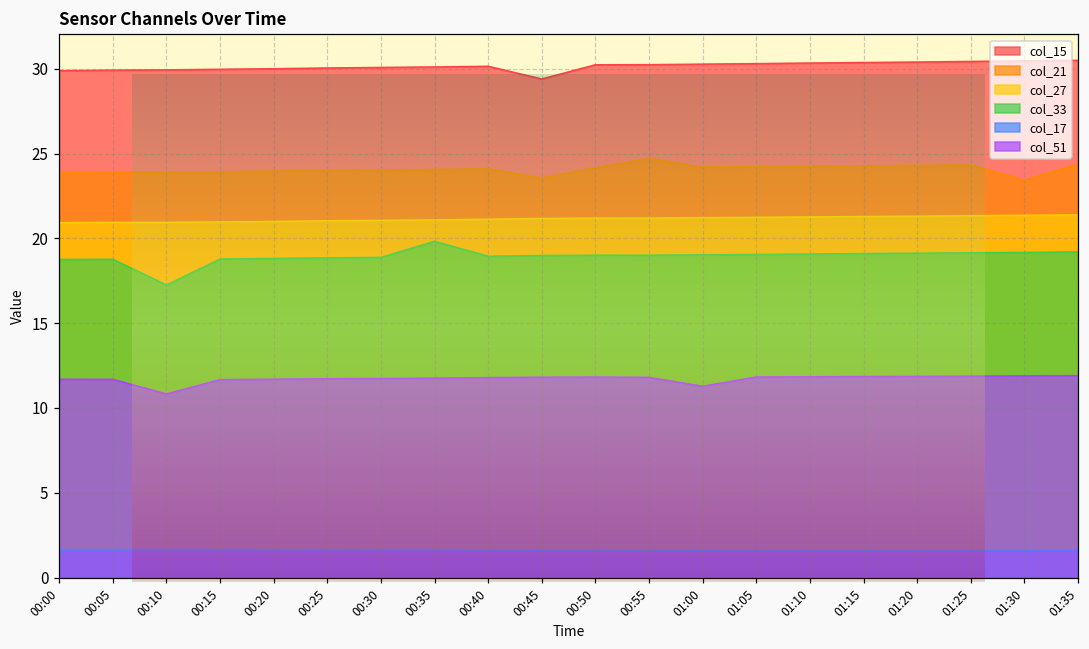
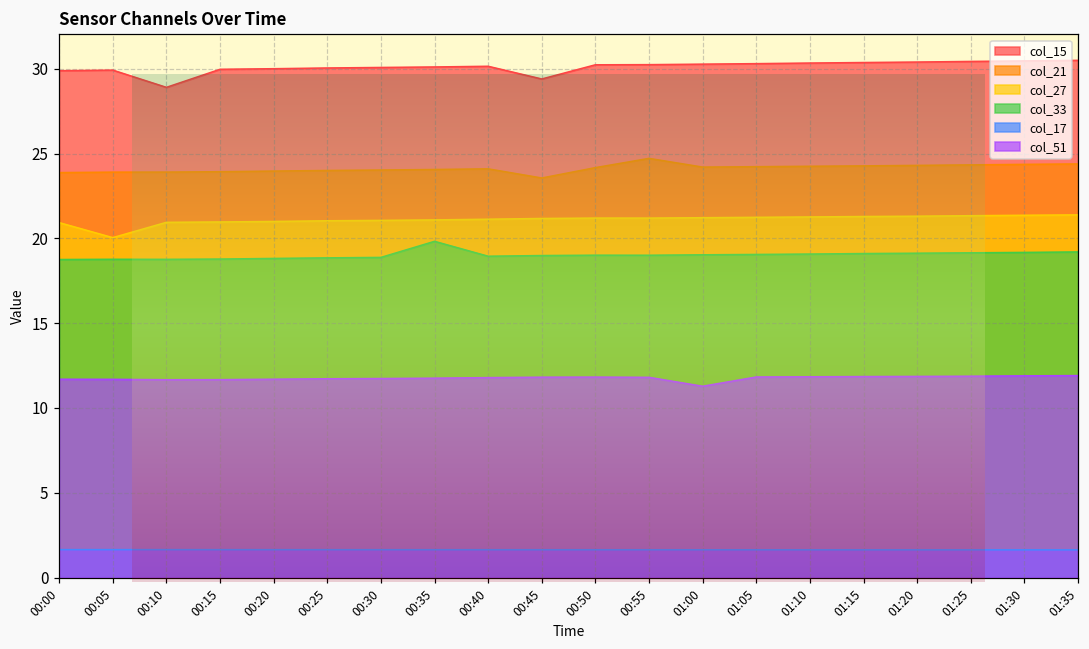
  {
    "Sensor Channels Over Time": {
      "col_15": {
        "00:00": 29.9,
        "00:05": 29.9,
-       "00:10": 29.9,
+       "00:10": 28.9,
        "00:15": 30.0,
        "00:20": 30.0,
        "00:25": 30.1,
        "00:30": 30.1,
        "00:35": 30.1,
        "00:40": 30.2,
        "00:45": 29.4,
        "00:50": 30.2,
        "00:55": 30.2,
        "01:00": 30.3,
        "01:05": 30.3,
        "01:10": 30.3,
        "01:15": 30.4,
        "01:20": 30.4,
        "01:25": 30.4,
        "01:35": 30.5
      },
      "col_21": {
        "00:00": 23.9,
        "00:05": 23.9,
        "00:10": 23.9,
        "00:15": 23.9,
        "00:20": 24.0,
        "00:25": 24.0,
        "00:30": 24.0,
        "00:35": 24.1,
        "00:40": 24.1,
        "00:45": 23.6,
        "00:50": 24.2,
        "00:55": 24.7,
        "01:00": 24.2,
        "01:05": 24.2,
        "01:10": 24.3,
        "01:15": 24.3,
        "01:20": 24.3,
        "01:25": 24.3,
-       "01:30": 23.4,
+       "01:30": 24.4,
        "01:35": 24.4
      },
      "col_27": {
        "00:00": 20.9,
-       "00:05": 20.9,
+       "00:05": 20.0,
        "00:10": 20.9,
        "00:15": 21.0,
        "00:20": 21.0,
        "00:25": 21.0,
        "00:30": 21.1,
        "00:35": 21.1,
        "00:40": 21.1,
        "00:45": 21.2,
        "00:50": 21.2,
        "00:55": 21.2,
        "01:00": 21.2,
        "01:05": 21.2,
        "01:10": 21.3,
        "01:15": 21.3,
        "01:20": 21.3,
        "01:25": 21.3,
        "01:30": 21.4,
        "01:35": 21.4
      },
      "col_33": {
        "00:00": 18.8,
        "00:05": 18.8,
-       "00:10": 17.3,
+       "00:10": 18.8,
        "00:15": 18.8,
        "00:20": 18.8,
        "00:25": 18.9,
        "00:30": 18.9,
        "00:35": 19.8,
        "00:40": 19.0,
        "00:45": 19.0,
        "00:50": 19.0,
        "00:55": 19.0,
        "01:00": 19.0,
        "01:05": 19.1,
        "01:10": 19.1,
        "01:15": 19.1,
        "01:20": 19.1,
        "01:25": 19.2,
        "01:30": 19.2,
        "01:35": 19.2
      },
      "col_17": {
        "00:00": 1.6,
        "00:05": 1.6,
        "00:10": 1.6,
        "00:15": 1.6,
        "00:20": 1.6,
        "00:25": 1.6,
        "00:30": 1.6,
        "00:35": 1.6,
        "00:40": 1.6,
        "00:45": 1.6,
        "00:50": 1.6,
        "00:55": 1.6,
        "01:00": 1.6,
        "01:05": 1.6,
        "01:10": 1.6,
        "01:15": 1.6,
        "01:20": 1.6,
        "01:25": 1.6,
        "01:30": 1.6,
        "01:35": 1.6
      },
      "col_51": {
        "00:00": 11.7,
        "00:05": 11.7,
-       "00:10": 10.8,
+       "00:10": 11.7,
        "00:15": 11.7,
        "00:20": 11.7,
        "00:25": 11.7,
        "00:30": 11.7,
        "00:35": 11.8,
        "00:40": 11.8,
        "00:45": 11.8,
        "00:50": 11.8,
        "00:55": 11.8,
        "01:00": 11.3,
        "01:05": 11.8,
        "01:10": 11.8,
        "01:15": 11.9,
        "01:20": 11.9,
        "01:25": 11.9,
        "01:30": 11.9,
        "01:35": 11.9
      }
    }
  }
